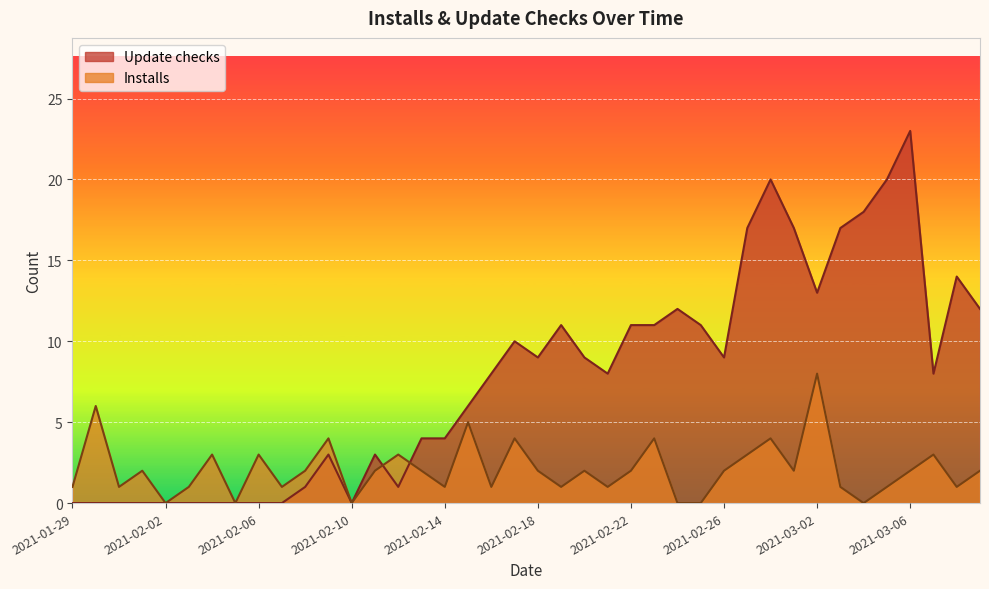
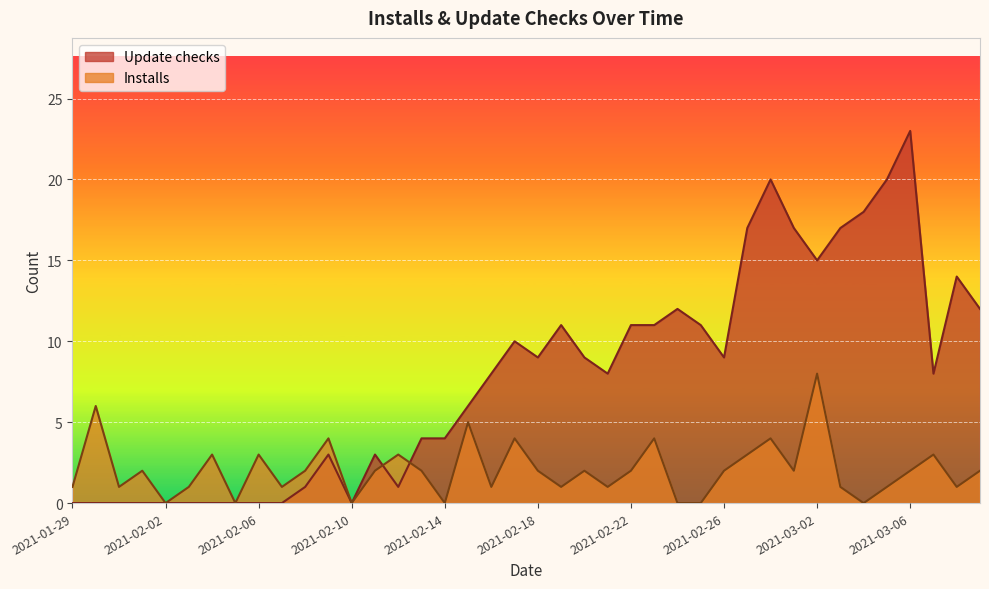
  {
    "Update checks": {
      "2021-01-29": 0,
      "2021-02-06": 0,
      "2021-02-14": 4,
      "2021-02-18": 9,
      "2021-02-22": 11,
      "2021-02-26": 9,
-     "2021-03-02": 13,
+     "2021-03-02": 15,
      "2021-03-06": 23
    },
    "Installs": {
      "2021-01-29": 1,
      "2021-02-06": 3,
-     "2021-02-14": 1,
+     "2021-02-14": 0,
      "2021-02-18": 2,
      "2021-02-22": 2,
      "2021-02-26": 2,
      "2021-03-02": 8,
      "2021-03-06": 2
    }
  }
